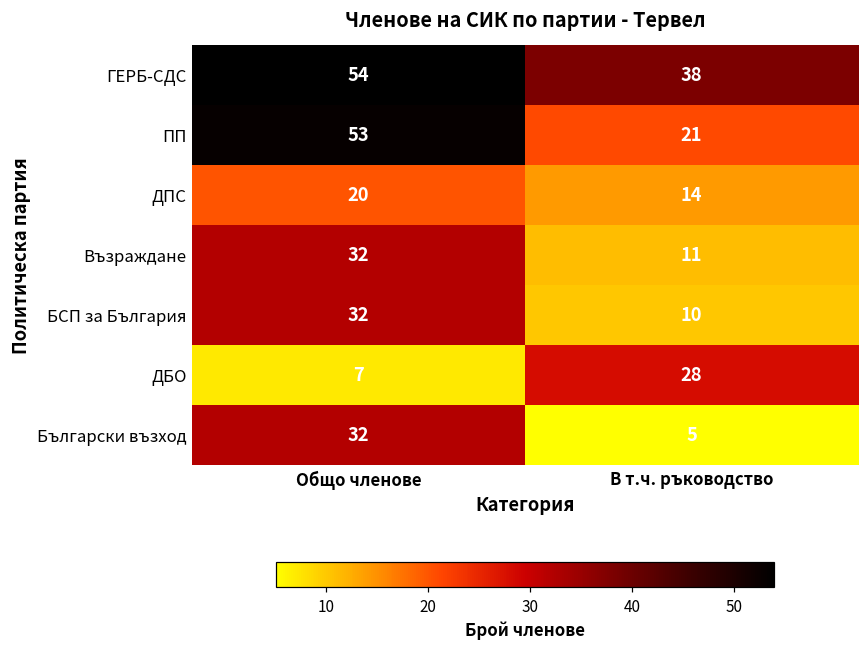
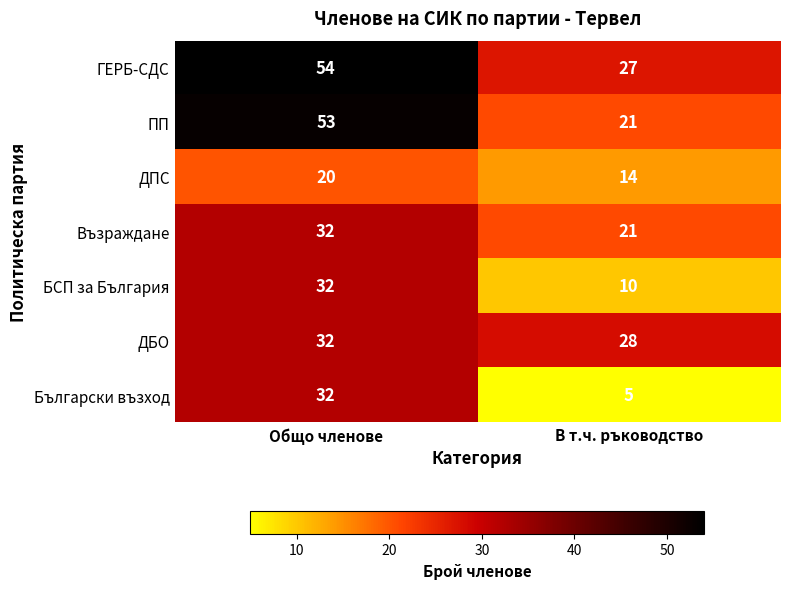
  {
    "ГЕРБ-СДС": {
      "Общо членове": 54,
-     "В т.ч. ръководство": 38
+     "В т.ч. ръководство": 27
    },
    "ПП": {
      "Общо членове": 53,
      "В т.ч. ръководство": 21
    },
    "ДПС": {
      "Общо членове": 20,
      "В т.ч. ръководство": 14
    },
    "Възраждане": {
      "Общо членове": 32,
-     "В т.ч. ръководство": 11
+     "В т.ч. ръководство": 21
    },
    "БСП за България": {
      "Общо членове": 32,
      "В т.ч. ръководство": 10
    },
    "ДБО": {
-     "Общо членове": 7,
+     "Общо членове": 32,
      "В т.ч. ръководство": 28
    },
    "Български възход": {
      "Общо членове": 32,
      "В т.ч. ръководство": 5
    }
  }
